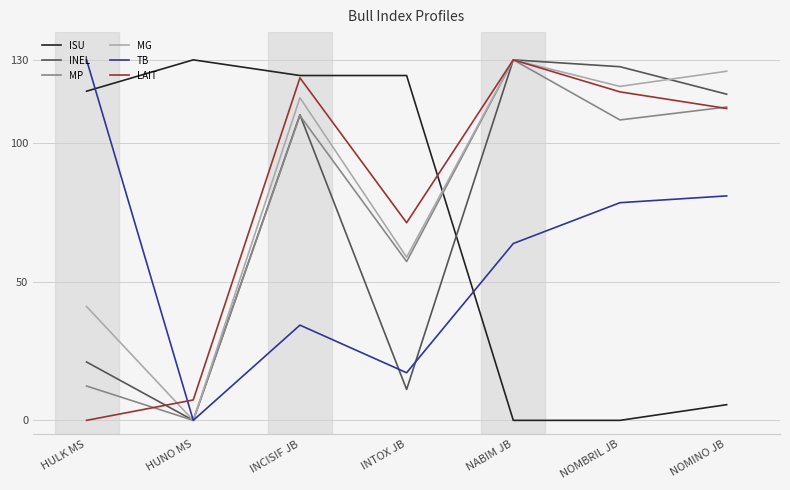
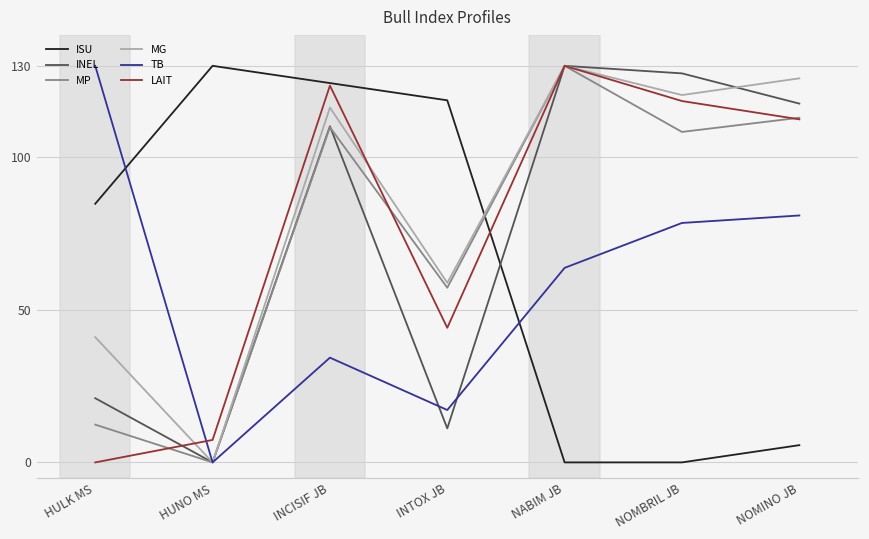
  {
    "ISU": {
-     "HULK MS": 119,
+     "HULK MS": 85,
      "HUNO MS": 130,
-     "INTOX JB": 124,
+     "INTOX JB": 119,
      "NABIM JB": 0,
      "NOMBRIL JB": 0,
      "NOMINO JB": 6
    },
    "INEL": {
      "HULK MS": 21,
      "INTOX JB": 11,
      "NOMBRIL JB": 128,
      "NOMINO JB": 118
    },
    "TB": {
      "HULK MS": 130,
      "INCISIF JB": 34,
      "INTOX JB": 17,
      "NABIM JB": 64,
      "NOMBRIL JB": 78,
      "NOMINO JB": 81
    },
    "LAIT": {
      "HULK MS": 0,
      "HUNO MS": 7,
-     "INTOX JB": 71,
+     "INTOX JB": 44,
      "NOMBRIL JB": 118
    }
  }
